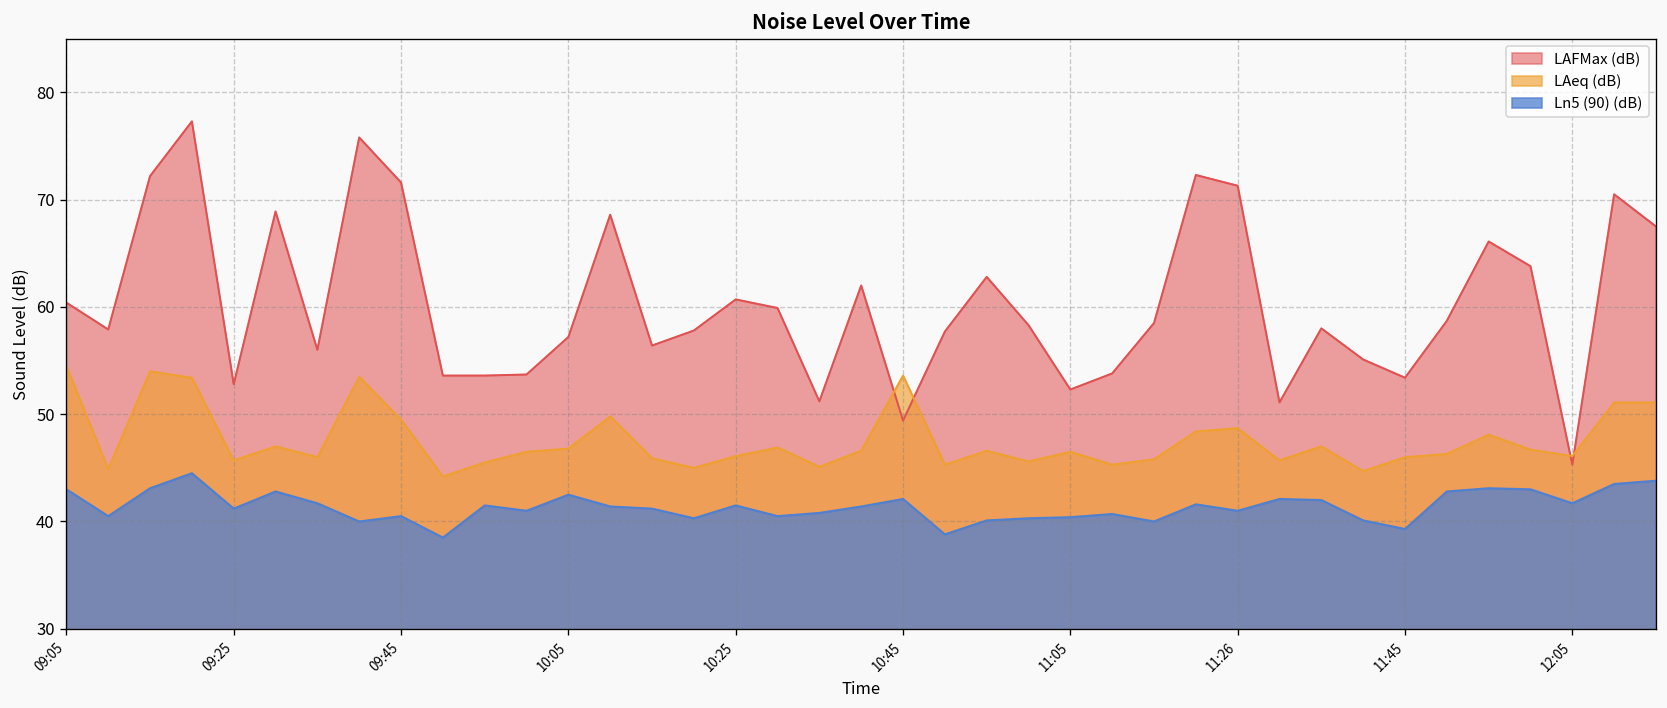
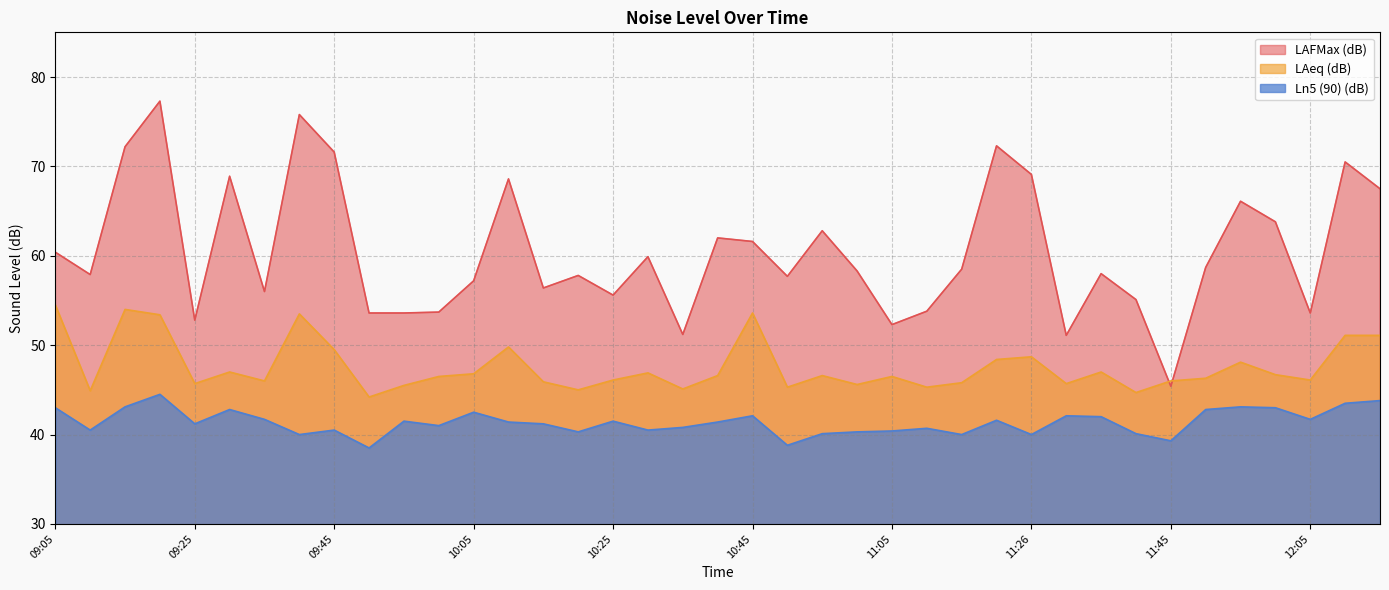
  {
    "LAFMax (dB)": {
      "09:05": 60,
      "09:25": 53,
      "09:45": 72,
      "10:05": 57,
-     "10:25": 61,
-     "10:45": 49,
+     "10:25": 56,
+     "10:45": 62,
      "11:05": 52,
-     "11:26": 71,
-     "11:45": 53,
-     "12:05": 45
+     "11:26": 69,
+     "11:45": 45,
+     "12:05": 54
    },
    "LAeq (dB)": {
      "09:05": 55,
      "09:25": 46,
      "09:45": 50,
      "10:05": 47,
      "10:25": 46,
      "10:45": 54,
      "11:05": 47,
      "11:26": 49,
      "11:45": 46,
      "12:05": 46
    },
    "Ln5 (90) (dB)": {
      "09:05": 43,
      "09:25": 41,
      "09:45": 41,
      "10:05": 43,
      "10:25": 42,
      "10:45": 42,
      "11:05": 40,
-     "11:26": 41,
+     "11:26": 40,
      "11:45": 39,
      "12:05": 42
    }
  }
